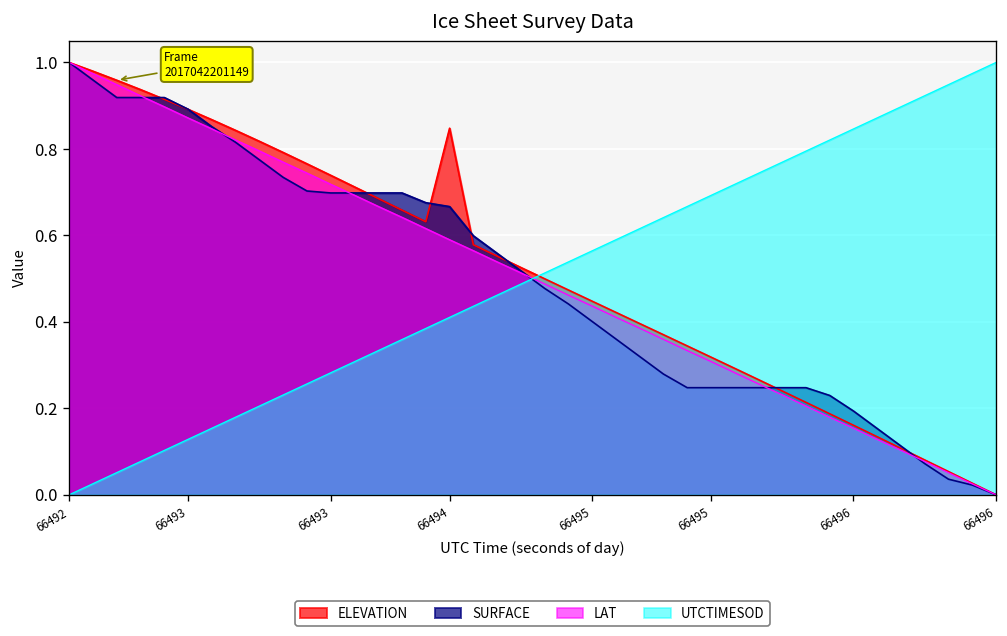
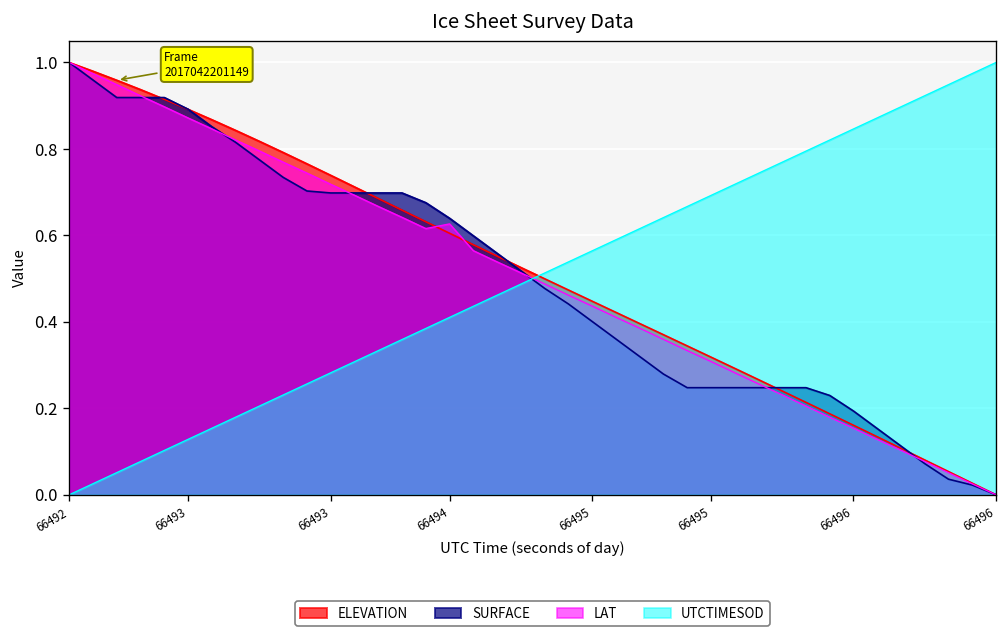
  {
    "ELEVATION": {
-     "66494": 0.85
+     "66494": 0.60
    },
    "SURFACE": {
-     "66494": 0.67
+     "66494": 0.64
    },
    "LAT": {
-     "66494": 0.59
+     "66494": 0.63
    },
    "UTCTIMESOD": {
      "66492": 0.00,
      "66494": 0.41
    }
  }
